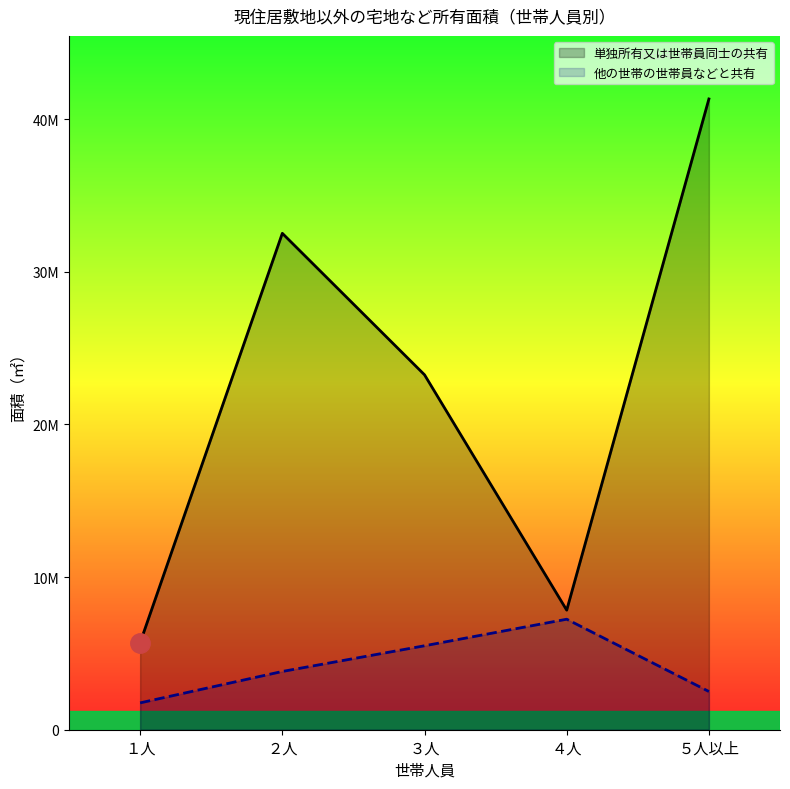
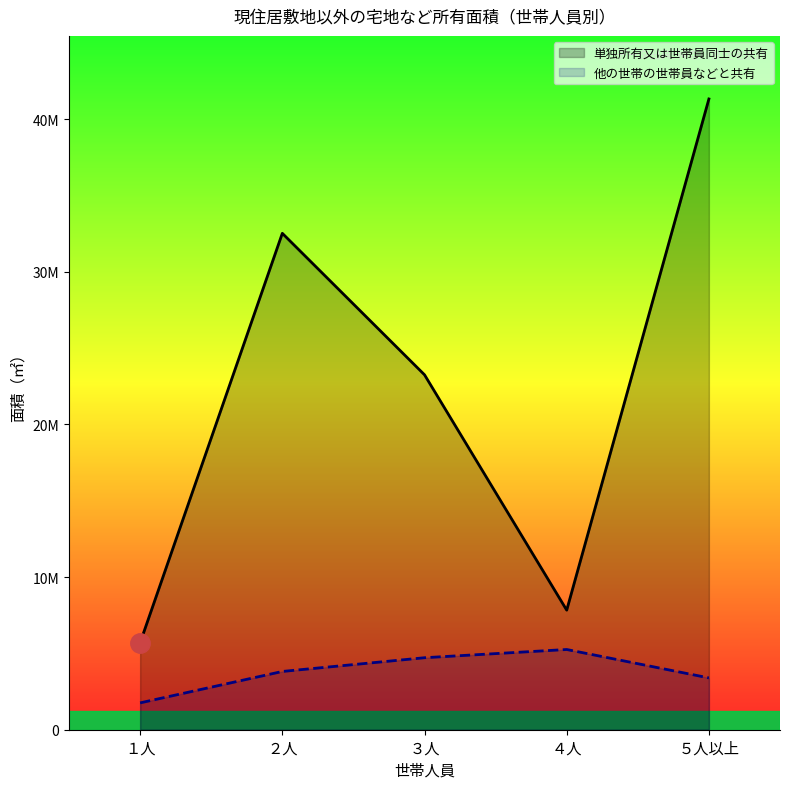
  {
    "単独所有又は世帯員同士の共有": {
      "２人": 32500000,
      "３人": 23300000,
      "４人": 7800000,
      "５人以上": 41300000
    },
    "他の世帯の世帯員などと共有": {
      "１人": 1800000,
      "２人": 3800000,
-     "３人": 5500000,
-     "４人": 7200000,
-     "５人以上": 2500000
+     "３人": 4700000,
+     "４人": 5300000,
+     "５人以上": 3400000
    }
  }
